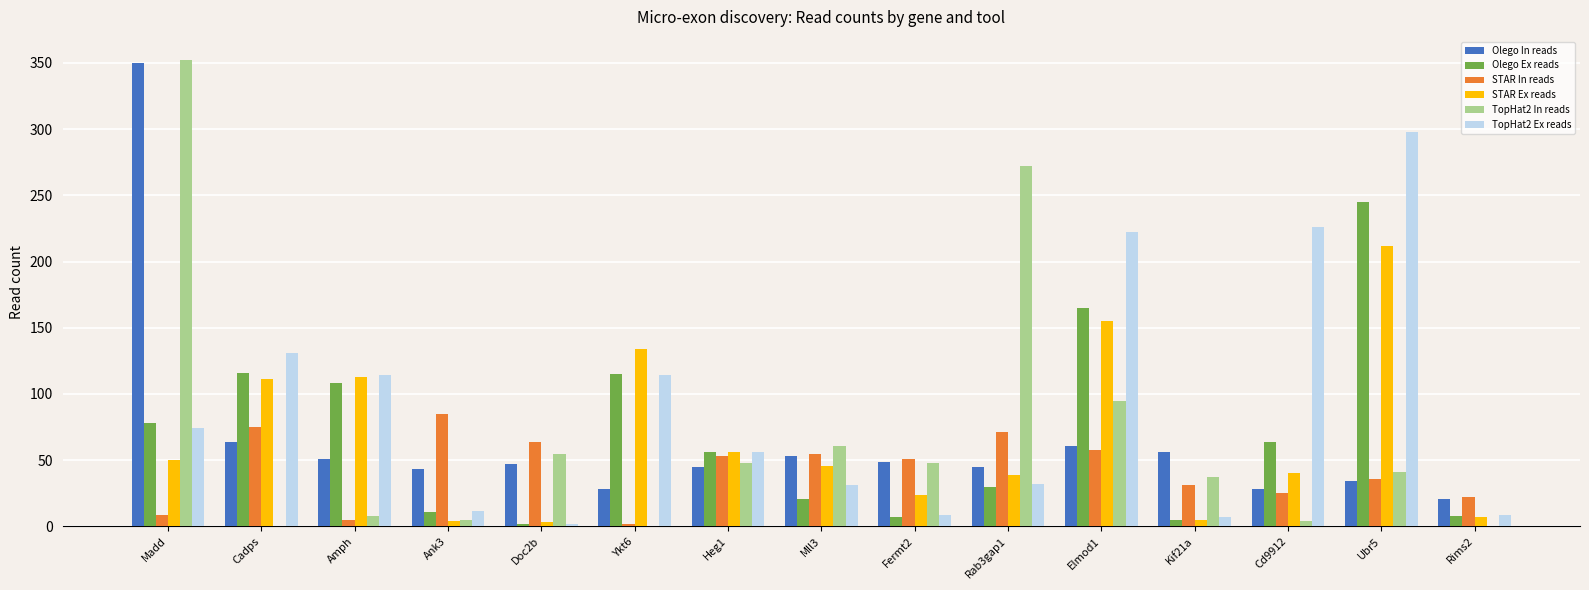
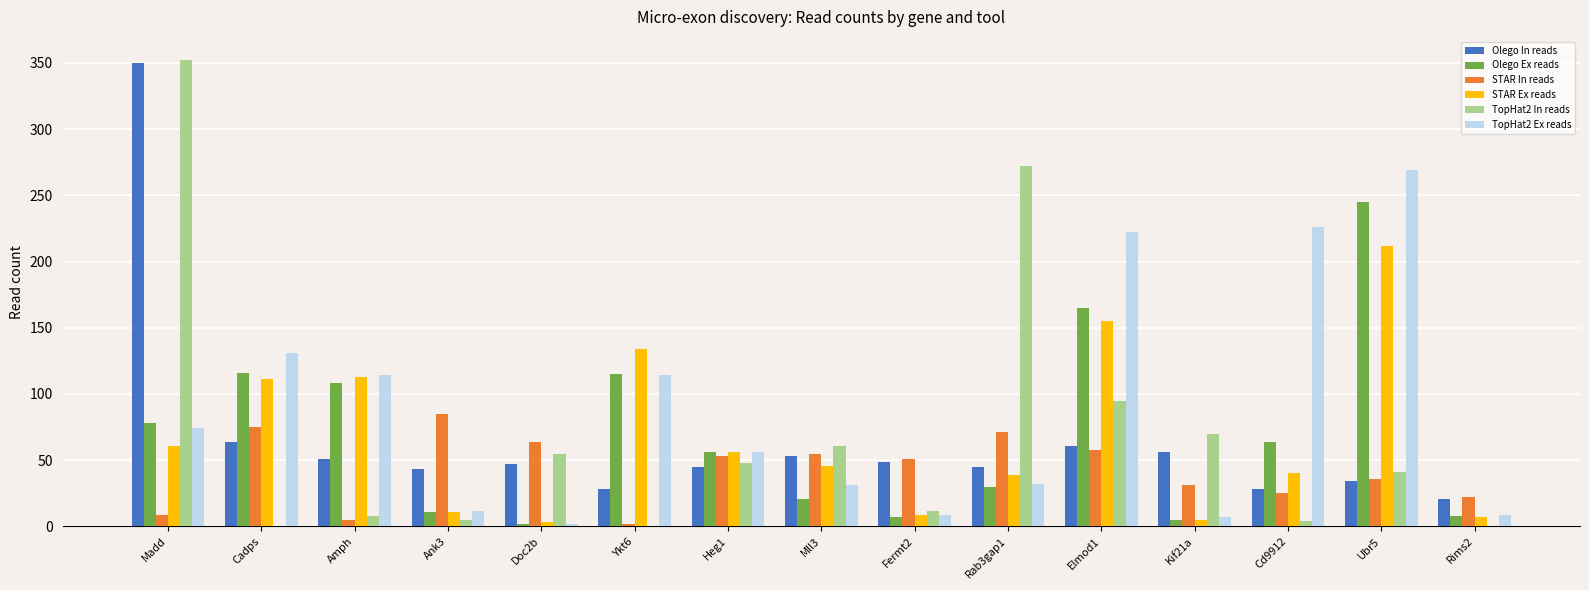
  {
    "Olego In reads": {
      "Madd": 350,
      "Cadps": 64,
      "Amph": 51,
      "Ank3": 43,
      "Doc2b": 47,
      "Ykt6": 28,
      "Heg1": 45,
      "Mll3": 53,
      "Fermt2": 49,
      "Rab3gap1": 45,
      "Elmod1": 61,
      "Kif21a": 56,
      "Cd9912": 28,
      "Ubr5": 34,
      "Rims2": 21
    },
    "Olego Ex reads": {
      "Madd": 78,
      "Cadps": 116,
      "Amph": 108,
      "Ank3": 11,
      "Doc2b": 2,
      "Ykt6": 115,
      "Heg1": 56,
      "Mll3": 21,
      "Fermt2": 7,
      "Rab3gap1": 30,
      "Elmod1": 165,
      "Kif21a": 5,
      "Cd9912": 64,
      "Ubr5": 245,
      "Rims2": 8
    },
    "STAR In reads": {
      "Madd": 9,
      "Cadps": 75,
      "Amph": 5,
      "Ank3": 85,
      "Doc2b": 64,
      "Ykt6": 2,
      "Heg1": 53,
      "Mll3": 55,
      "Fermt2": 51,
      "Rab3gap1": 71,
      "Elmod1": 58,
      "Kif21a": 31,
      "Cd9912": 25,
      "Ubr5": 36,
      "Rims2": 22
    },
    "STAR Ex reads": {
-     "Madd": 50,
+     "Madd": 61,
      "Cadps": 111,
      "Amph": 113,
-     "Ank3": 4,
+     "Ank3": 11,
      "Doc2b": 3,
      "Ykt6": 134,
      "Heg1": 56,
      "Mll3": 46,
-     "Fermt2": 24,
+     "Fermt2": 9,
      "Rab3gap1": 39,
      "Elmod1": 155,
      "Kif21a": 5,
      "Cd9912": 40,
      "Ubr5": 212,
      "Rims2": 7
    },
    "TopHat2 In reads": {
      "Madd": 352,
      "Cadps": 0,
      "Amph": 8,
      "Ank3": 5,
      "Doc2b": 55,
      "Ykt6": 0,
      "Heg1": 48,
      "Mll3": 61,
-     "Fermt2": 48,
+     "Fermt2": 12,
      "Rab3gap1": 272,
      "Elmod1": 95,
-     "Kif21a": 37,
+     "Kif21a": 70,
      "Cd9912": 4,
      "Ubr5": 41,
      "Rims2": 0
    },
    "TopHat2 Ex reads": {
      "Madd": 74,
      "Cadps": 131,
      "Amph": 114,
      "Ank3": 12,
      "Doc2b": 2,
      "Ykt6": 114,
      "Heg1": 56,
      "Mll3": 31,
      "Fermt2": 9,
      "Rab3gap1": 32,
      "Elmod1": 222,
      "Kif21a": 7,
      "Cd9912": 226,
-     "Ubr5": 298,
+     "Ubr5": 269,
      "Rims2": 9
    }
  }
